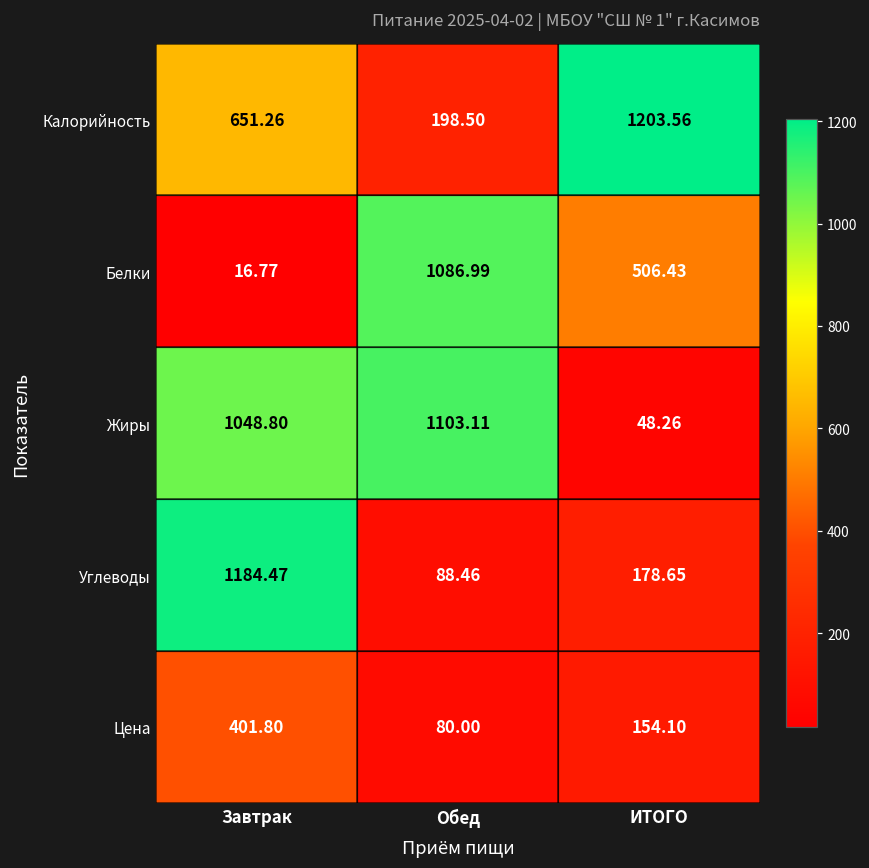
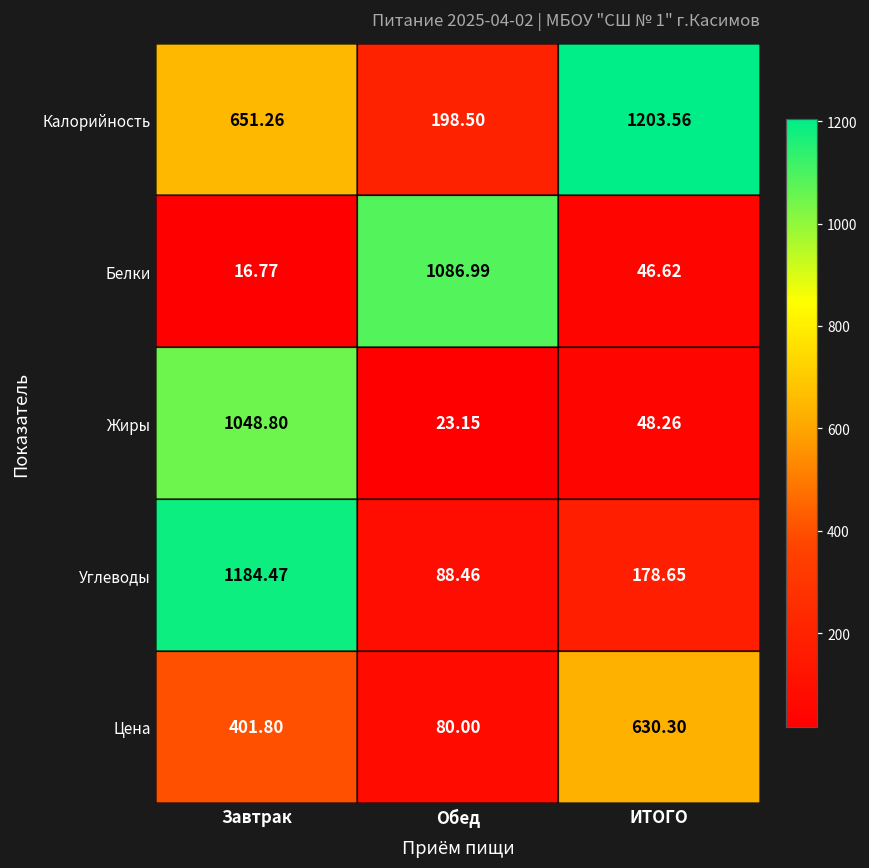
  {
    "Калорийность": {
      "Завтрак": 651.26,
      "Обед": 198.50,
      "ИТОГО": 1203.56
    },
    "Белки": {
      "Завтрак": 16.77,
      "Обед": 1086.99,
-     "ИТОГО": 506.43
+     "ИТОГО": 46.62
    },
    "Жиры": {
      "Завтрак": 1048.80,
-     "Обед": 1103.11,
+     "Обед": 23.15,
      "ИТОГО": 48.26
    },
    "Углеводы": {
      "Завтрак": 1184.47,
      "Обед": 88.46,
      "ИТОГО": 178.65
    },
    "Цена": {
      "Завтрак": 401.80,
      "Обед": 80.00,
-     "ИТОГО": 154.10
+     "ИТОГО": 630.30
    }
  }
